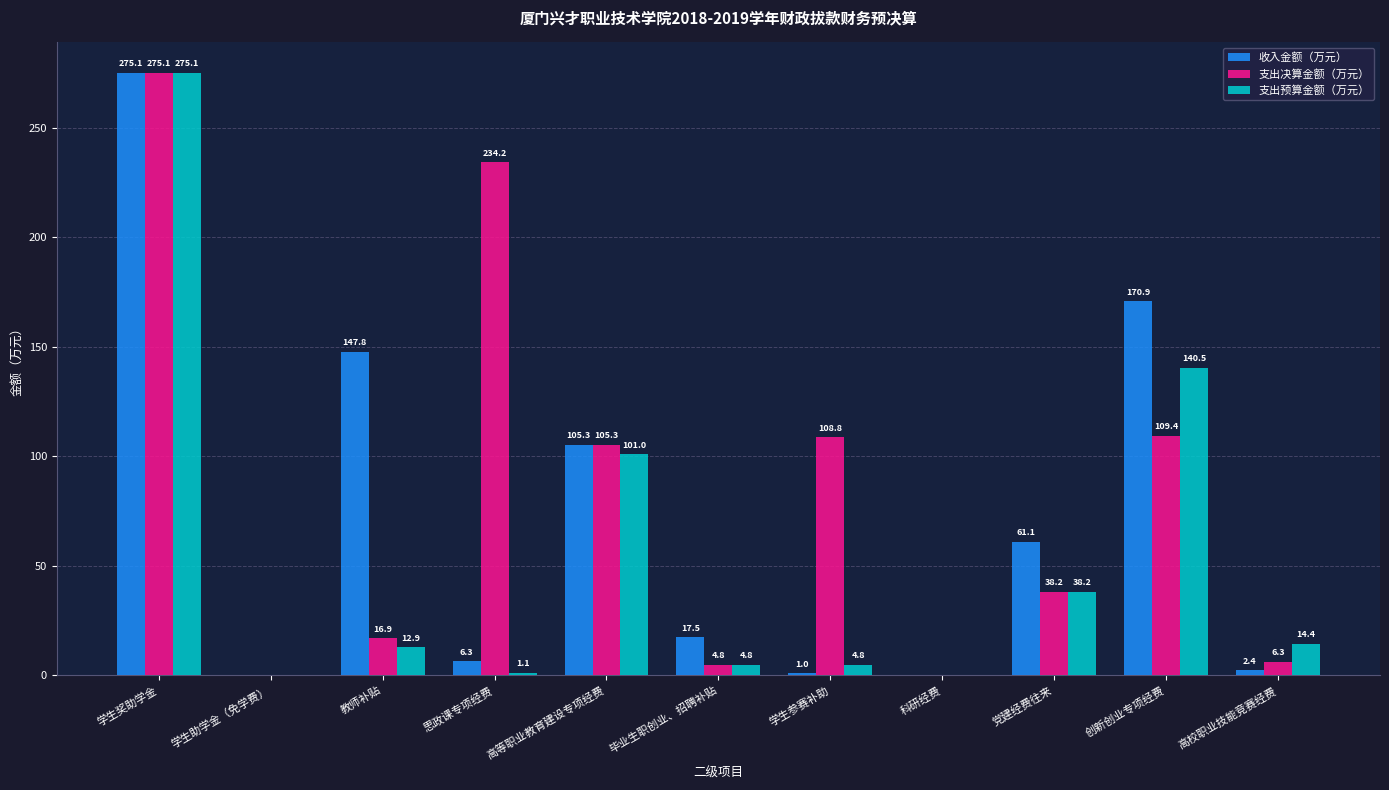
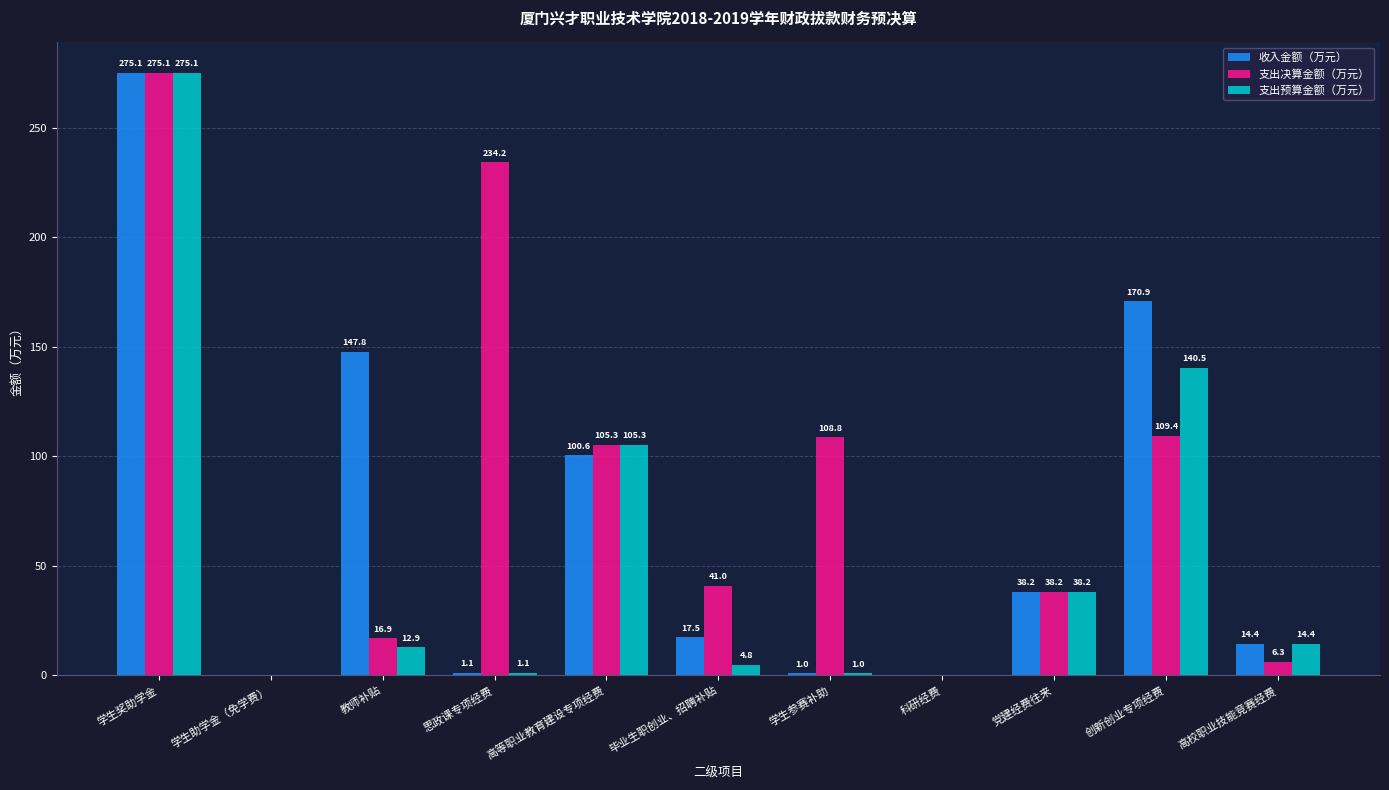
  {
    "收入金额（万元）": {
      "学生奖助学金": 275.1,
      "教师补贴": 147.8,
-     "思政课专项经费": 6.3,
-     "高等职业教育建设专项经费": 105.3,
+     "思政课专项经费": 1.1,
+     "高等职业教育建设专项经费": 100.6,
      "毕业生职创业、招聘补贴": 17.5,
      "学生参赛补助": 1.0,
-     "党建经费往来": 61.1,
+     "党建经费往来": 38.2,
      "创新创业专项经费": 170.9,
-     "高校职业技能竞赛经费": 2.4
+     "高校职业技能竞赛经费": 14.4
    },
    "支出决算金额（万元）": {
      "学生奖助学金": 275.1,
      "教师补贴": 16.9,
      "思政课专项经费": 234.2,
      "高等职业教育建设专项经费": 105.3,
-     "毕业生职创业、招聘补贴": 4.8,
+     "毕业生职创业、招聘补贴": 41.0,
      "学生参赛补助": 108.8,
      "党建经费往来": 38.2,
      "创新创业专项经费": 109.4,
      "高校职业技能竞赛经费": 6.3
    },
    "支出预算金额（万元）": {
      "学生奖助学金": 275.1,
      "教师补贴": 12.9,
      "思政课专项经费": 1.1,
-     "高等职业教育建设专项经费": 101.0,
+     "高等职业教育建设专项经费": 105.3,
      "毕业生职创业、招聘补贴": 4.8,
-     "学生参赛补助": 4.8,
+     "学生参赛补助": 1.0,
      "党建经费往来": 38.2,
      "创新创业专项经费": 140.5,
      "高校职业技能竞赛经费": 14.4
    }
  }
